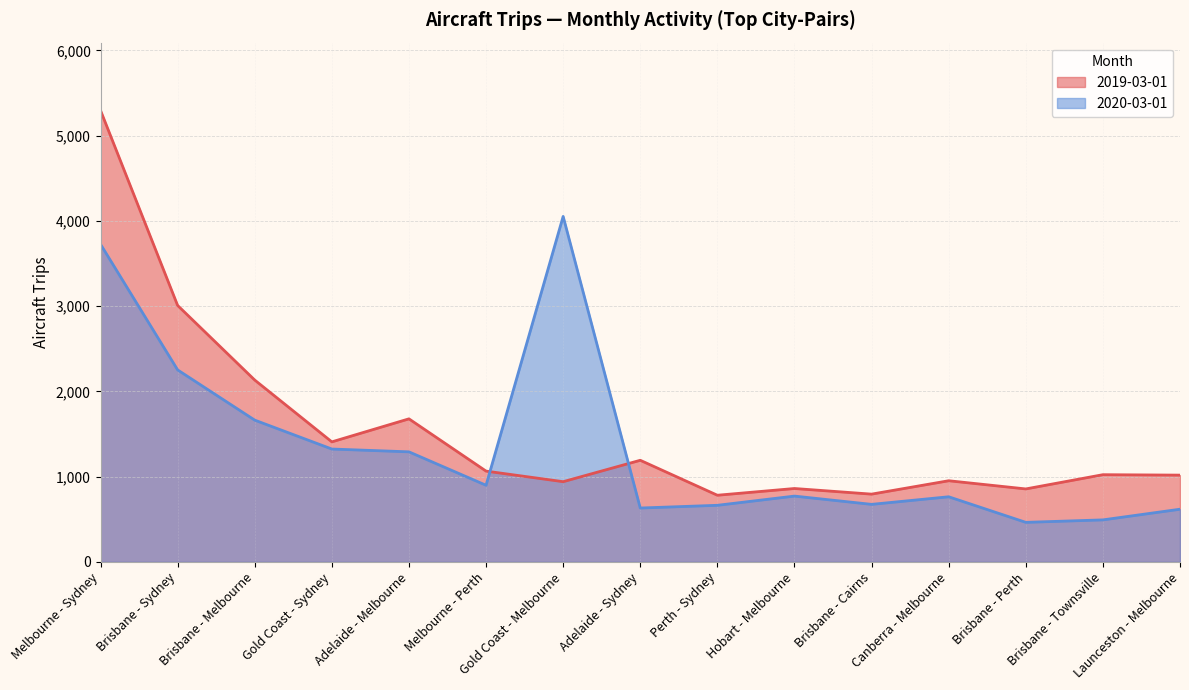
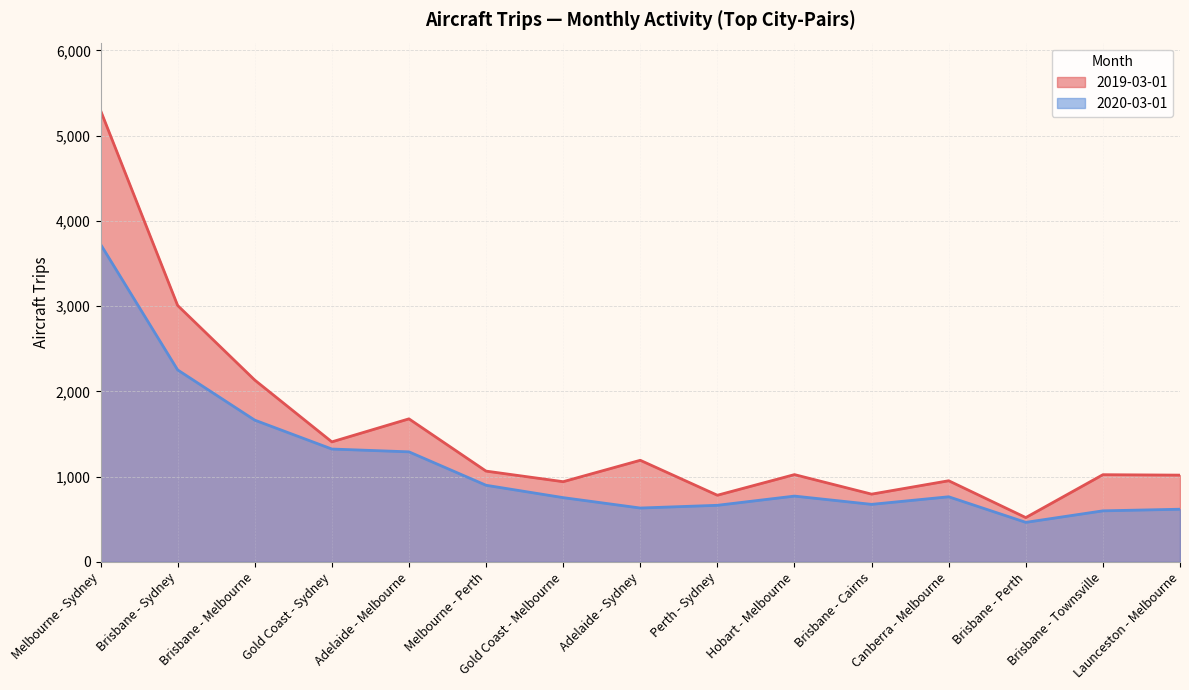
  {
    "2019-03-01": {
      "Melbourne - Sydney": "5,300",
      "Brisbane - Sydney": "3,000",
      "Brisbane - Melbourne": "2,100",
      "Gold Coast - Sydney": "1,400",
      "Adelaide - Melbourne": "1,700",
      "Melbourne - Perth": "1,100",
      "Gold Coast - Melbourne": "900",
      "Adelaide - Sydney": "1,200",
      "Perth - Sydney": "800",
-     "Hobart - Melbourne": "900",
+     "Hobart - Melbourne": "1,000",
      "Brisbane - Cairns": "800",
      "Canberra - Melbourne": "1,000",
-     "Brisbane - Perth": "900",
+     "Brisbane - Perth": "500",
      "Brisbane - Townsville": "1,000",
      "Launceston - Melbourne": "1,000"
    },
    "2020-03-01": {
      "Melbourne - Sydney": "3,700",
      "Brisbane - Sydney": "2,300",
      "Brisbane - Melbourne": "1,700",
      "Gold Coast - Sydney": "1,300",
      "Adelaide - Melbourne": "1,300",
      "Melbourne - Perth": "900",
-     "Gold Coast - Melbourne": "4,100",
+     "Gold Coast - Melbourne": "800",
      "Adelaide - Sydney": "600",
      "Perth - Sydney": "700",
      "Hobart - Melbourne": "800",
      "Brisbane - Cairns": "700",
      "Canberra - Melbourne": "800",
      "Brisbane - Perth": "500",
-     "Brisbane - Townsville": "500",
+     "Brisbane - Townsville": "600",
      "Launceston - Melbourne": "600"
    }
  }
